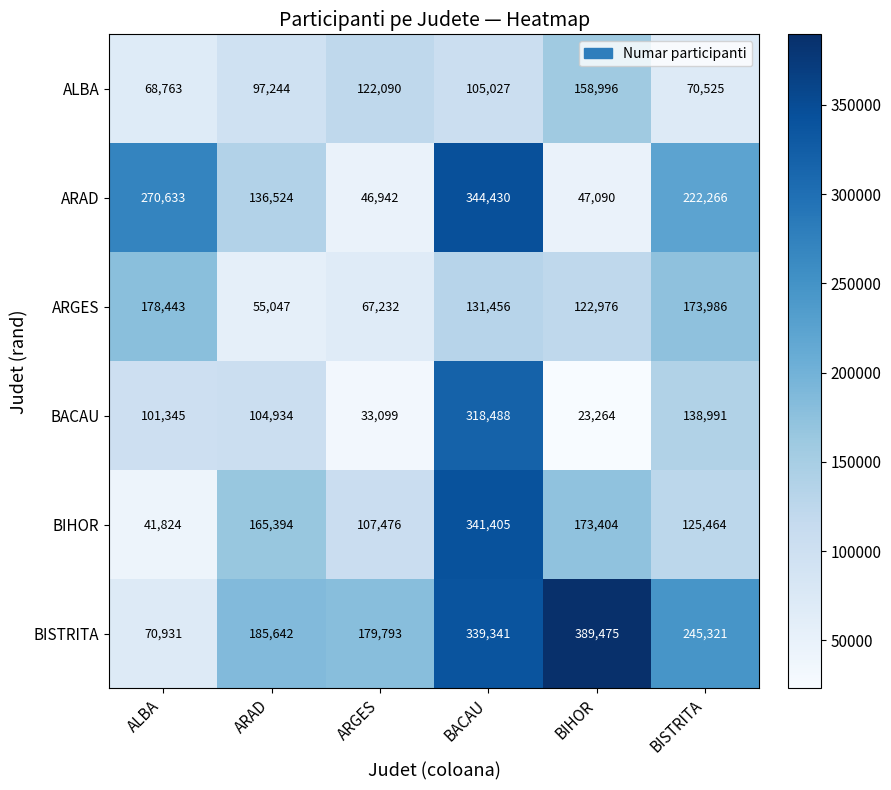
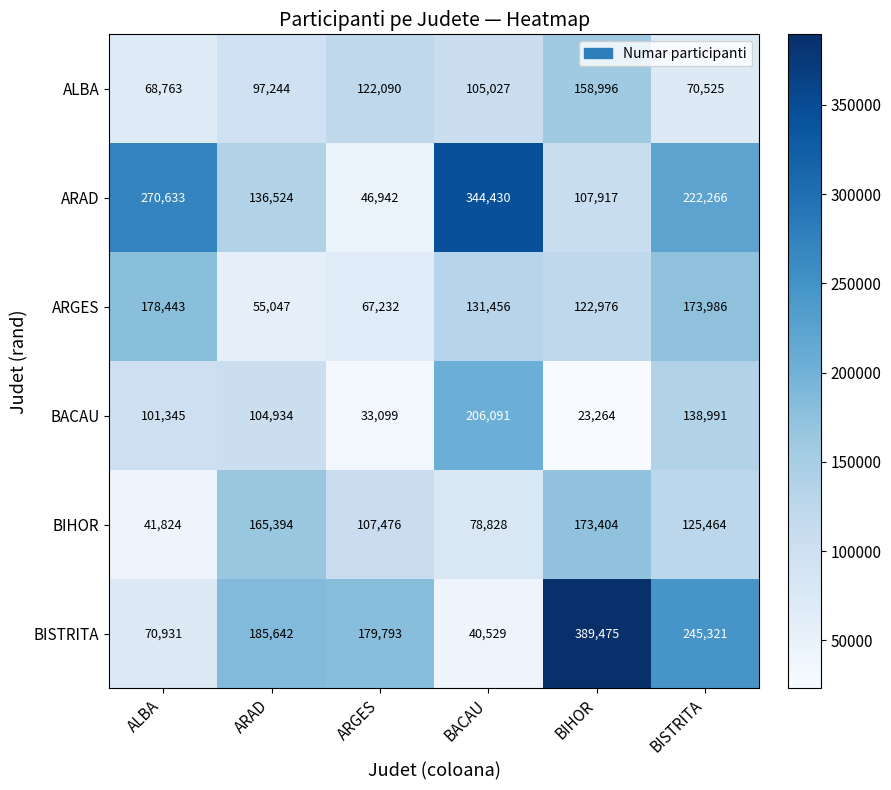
  {
    "ALBA": {
      "ALBA": "68,763",
      "ARAD": "97,244",
      "ARGES": "122,090",
      "BACAU": "105,027",
      "BIHOR": "158,996",
      "BISTRITA": "70,525"
    },
    "ARAD": {
      "ALBA": "270,633",
      "ARAD": "136,524",
      "ARGES": "46,942",
      "BACAU": "344,430",
-     "BIHOR": "47,090",
+     "BIHOR": "107,917",
      "BISTRITA": "222,266"
    },
    "ARGES": {
      "ALBA": "178,443",
      "ARAD": "55,047",
      "ARGES": "67,232",
      "BACAU": "131,456",
      "BIHOR": "122,976",
      "BISTRITA": "173,986"
    },
    "BACAU": {
      "ALBA": "101,345",
      "ARAD": "104,934",
      "ARGES": "33,099",
-     "BACAU": "318,488",
+     "BACAU": "206,091",
      "BIHOR": "23,264",
      "BISTRITA": "138,991"
    },
    "BIHOR": {
      "ALBA": "41,824",
      "ARAD": "165,394",
      "ARGES": "107,476",
-     "BACAU": "341,405",
+     "BACAU": "78,828",
      "BIHOR": "173,404",
      "BISTRITA": "125,464"
    },
    "BISTRITA": {
      "ALBA": "70,931",
      "ARAD": "185,642",
      "ARGES": "179,793",
-     "BACAU": "339,341",
+     "BACAU": "40,529",
      "BIHOR": "389,475",
      "BISTRITA": "245,321"
    }
  }
